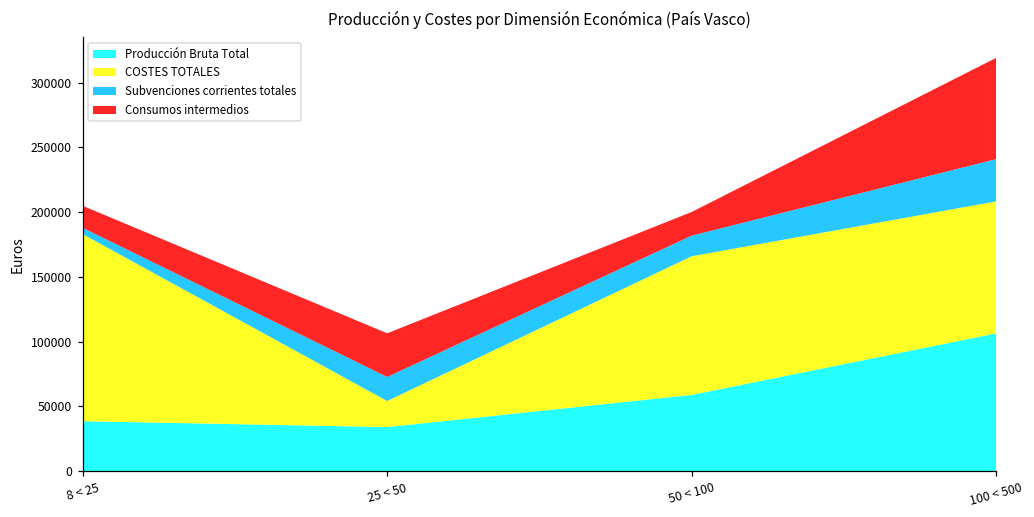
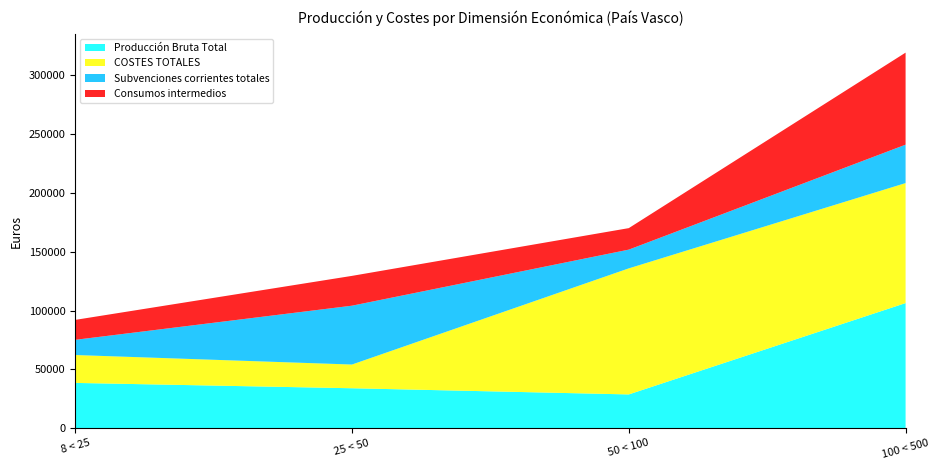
  {
    "Producción Bruta Total": {
      "8 < 25": 39000,
      "25 < 50": 34000,
-     "50 < 100": 59000,
+     "50 < 100": 29000,
      "100 < 500": 106000
    },
    "COSTES TOTALES": {
-     "8 < 25": 144000,
+     "8 < 25": 24000,
      "25 < 50": 20000,
      "50 < 100": 107000,
      "100 < 500": 102000
    },
    "Subvenciones corrientes totales": {
-     "8 < 25": 5000,
-     "25 < 50": 19000,
+     "8 < 25": 13000,
+     "25 < 50": 50000,
      "50 < 100": 16000,
      "100 < 500": 33000
    },
    "Consumos intermedios": {
      "8 < 25": 17000,
-     "25 < 50": 34000,
+     "25 < 50": 25000,
      "50 < 100": 18000,
      "100 < 500": 78000
    }
  }
